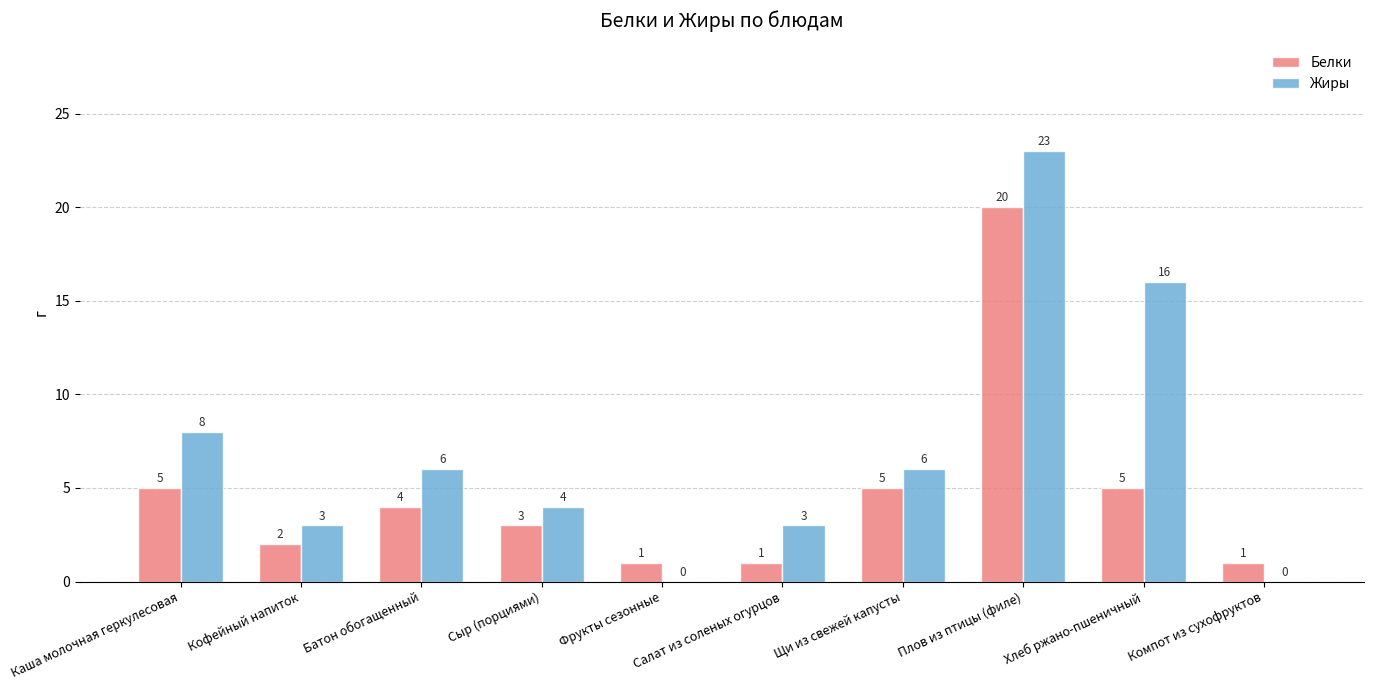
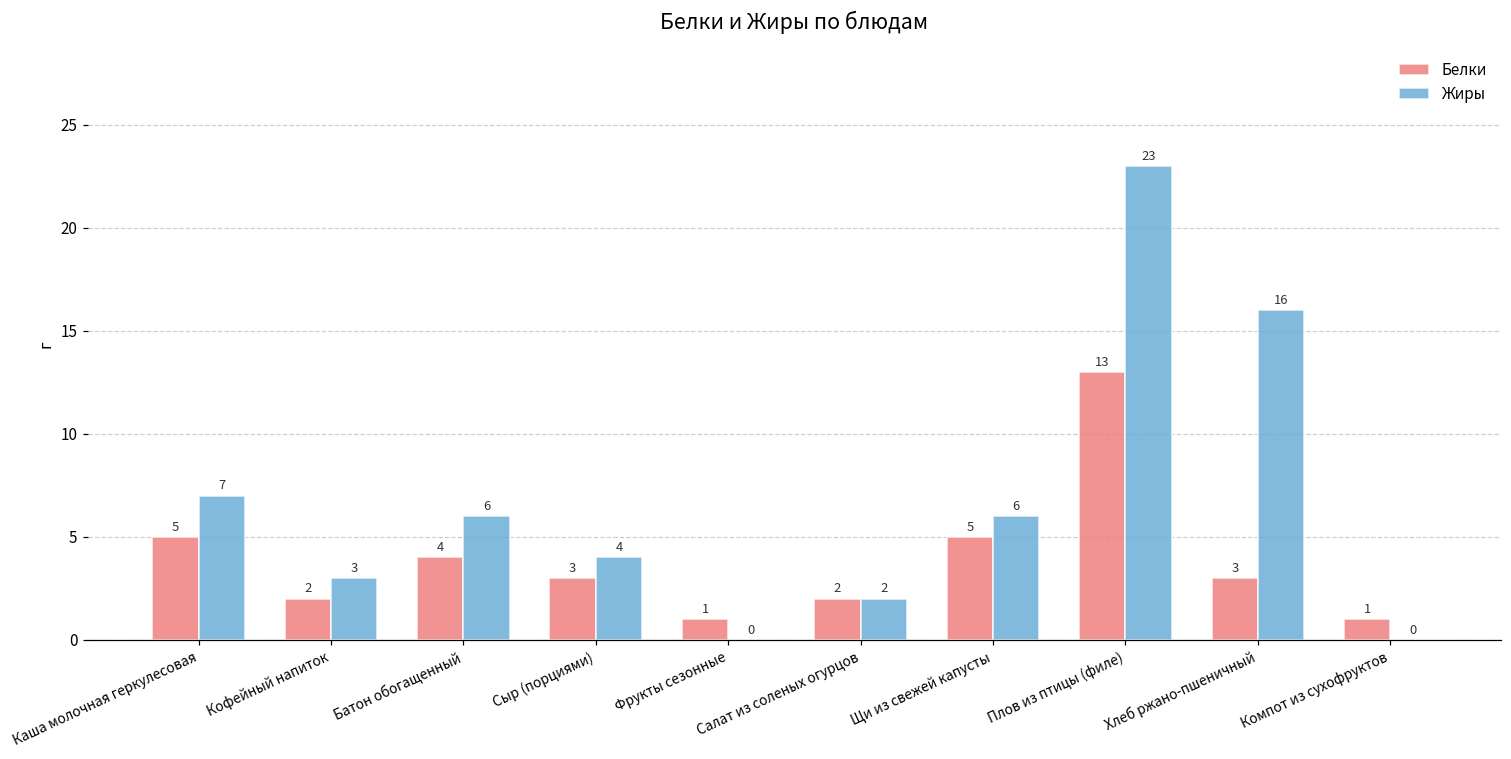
  {
    "Белки": {
      "Каша молочная геркулесовая": 5,
      "Кофейный напиток": 2,
      "Батон обогащенный": 4,
      "Сыр (порциями)": 3,
      "Фрукты сезонные": 1,
-     "Салат из соленых огурцов": 1,
+     "Салат из соленых огурцов": 2,
      "Щи из свежей капусты": 5,
-     "Плов из птицы (филе)": 20,
-     "Хлеб ржано-пшеничный": 5,
+     "Плов из птицы (филе)": 13,
+     "Хлеб ржано-пшеничный": 3,
      "Компот из сухофруктов": 1
    },
    "Жиры": {
-     "Каша молочная геркулесовая": 8,
+     "Каша молочная геркулесовая": 7,
      "Кофейный напиток": 3,
      "Батон обогащенный": 6,
      "Сыр (порциями)": 4,
      "Фрукты сезонные": 0,
-     "Салат из соленых огурцов": 3,
+     "Салат из соленых огурцов": 2,
      "Щи из свежей капусты": 6,
      "Плов из птицы (филе)": 23,
      "Хлеб ржано-пшеничный": 16,
      "Компот из сухофруктов": 0
    }
  }
